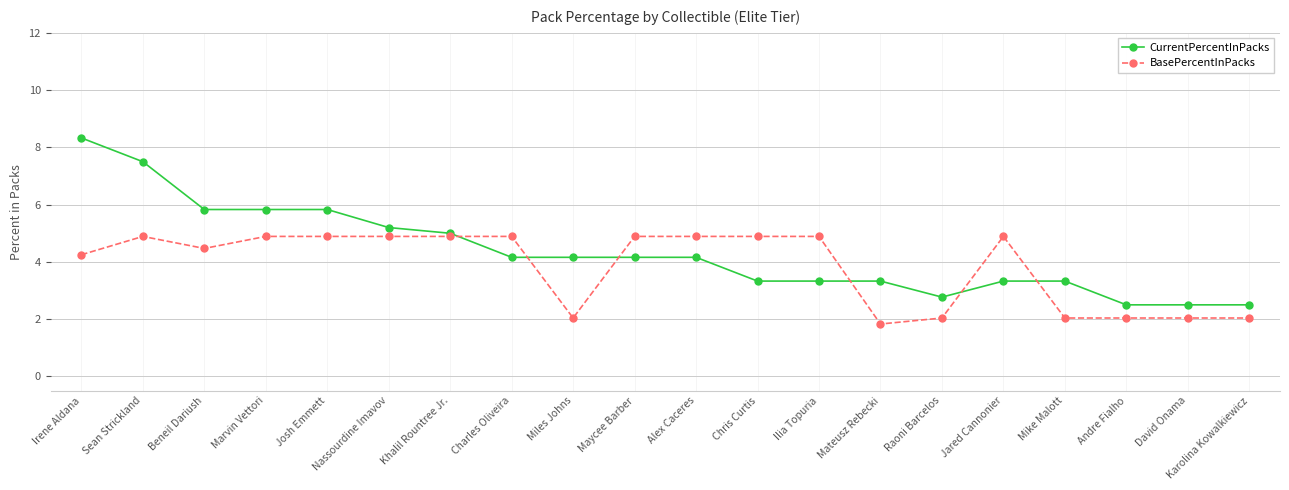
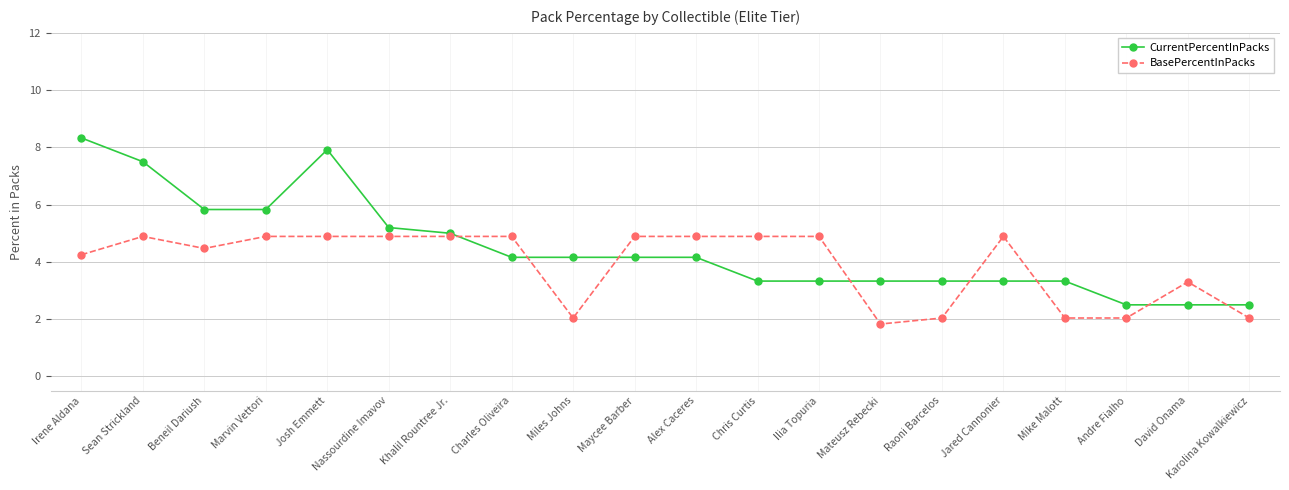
  {
    "CurrentPercentInPacks": {
      "Irene Aldana": 8.3,
      "Sean Strickland": 7.5,
      "Beneil Dariush": 5.8,
      "Marvin Vettori": 5.8,
-     "Josh Emmett": 5.8,
+     "Josh Emmett": 7.9,
      "Nassourdine Imavov": 5.2,
      "Khalil Rountree Jr.": 5.0,
      "Charles Oliveira": 4.2,
      "Miles Johns": 4.2,
      "Maycee Barber": 4.2,
      "Alex Caceres": 4.2,
      "Chris Curtis": 3.3,
      "Ilia Topuria": 3.3,
      "Mateusz Rebecki": 3.3,
-     "Raoni Barcelos": 2.8,
+     "Raoni Barcelos": 3.3,
      "Jared Cannonier": 3.3,
      "Mike Malott": 3.3,
      "Andre Fialho": 2.5,
      "David Onama": 2.5,
      "Karolina Kowalkiewicz": 2.5
    },
    "BasePercentInPacks": {
      "Irene Aldana": 4.3,
      "Sean Strickland": 4.9,
      "Beneil Dariush": 4.5,
      "Marvin Vettori": 4.9,
      "Josh Emmett": 4.9,
      "Nassourdine Imavov": 4.9,
      "Khalil Rountree Jr.": 4.9,
      "Charles Oliveira": 4.9,
      "Miles Johns": 2.0,
      "Maycee Barber": 4.9,
      "Alex Caceres": 4.9,
      "Chris Curtis": 4.9,
      "Ilia Topuria": 4.9,
      "Mateusz Rebecki": 1.8,
      "Raoni Barcelos": 2.0,
      "Jared Cannonier": 4.9,
      "Mike Malott": 2.0,
      "Andre Fialho": 2.0,
-     "David Onama": 2.0,
+     "David Onama": 3.3,
      "Karolina Kowalkiewicz": 2.0
    }
  }
